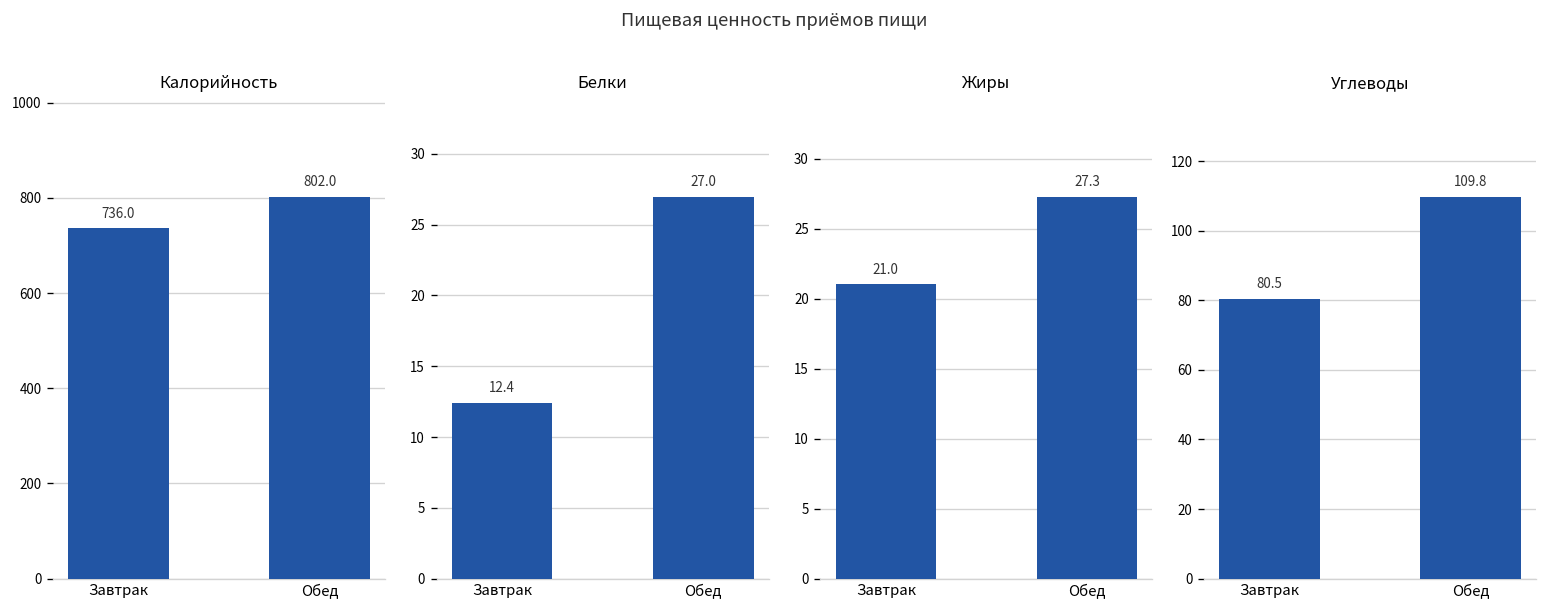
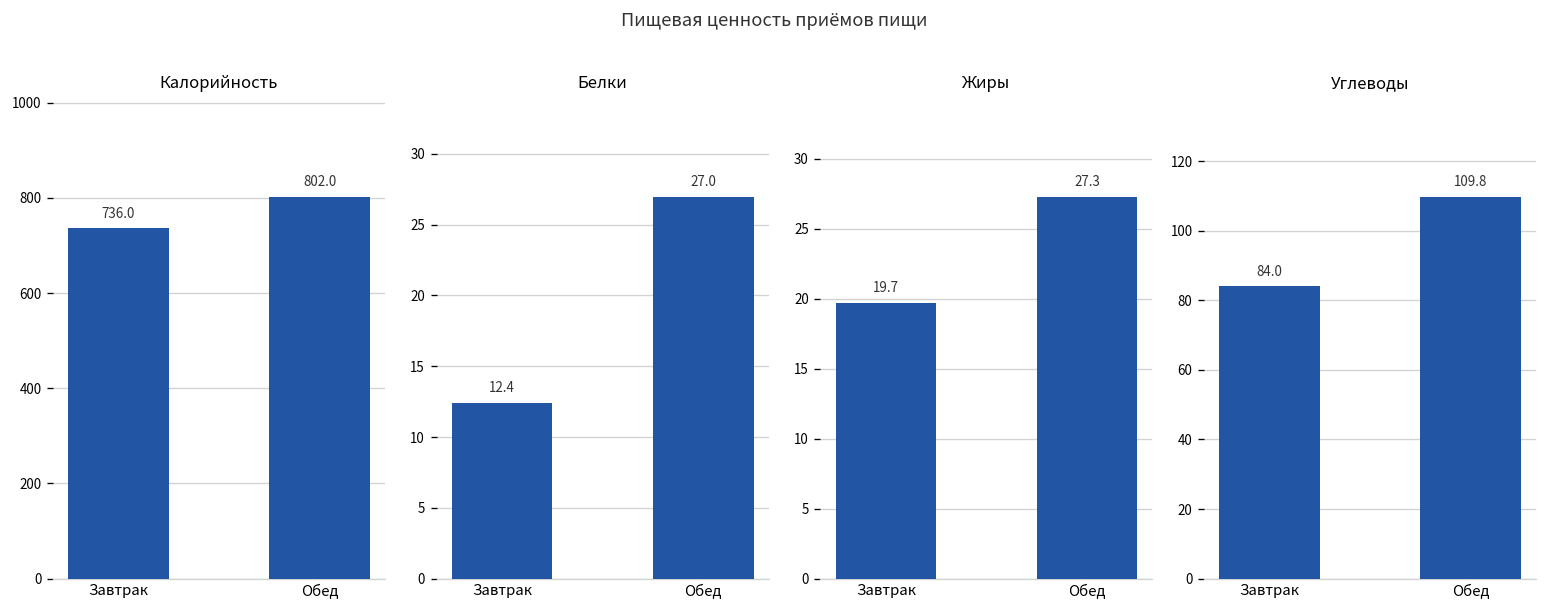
  {
    "Калорийность": {
      "Завтрак": 736.0,
      "Обед": 802.0
    },
    "Белки": {
      "Завтрак": 12.4,
      "Обед": 27.0
    },
    "Жиры": {
-     "Завтрак": 21.0,
+     "Завтрак": 19.7,
      "Обед": 27.3
    },
    "Углеводы": {
-     "Завтрак": 80.5,
+     "Завтрак": 84.0,
      "Обед": 109.8
    }
  }
